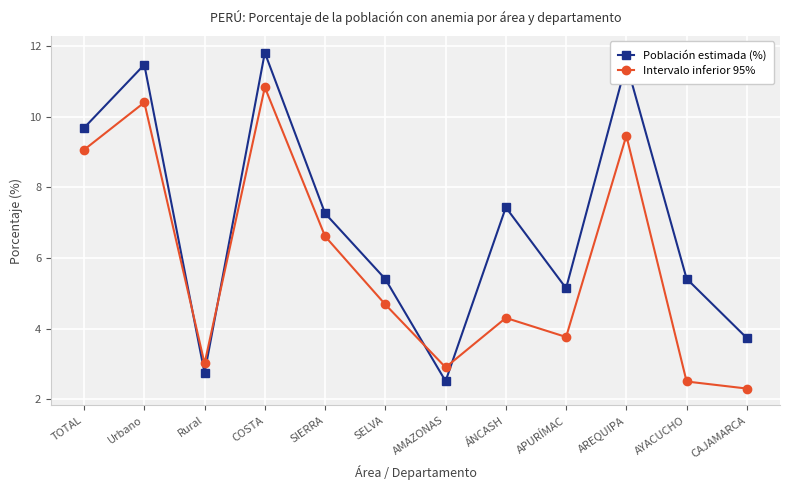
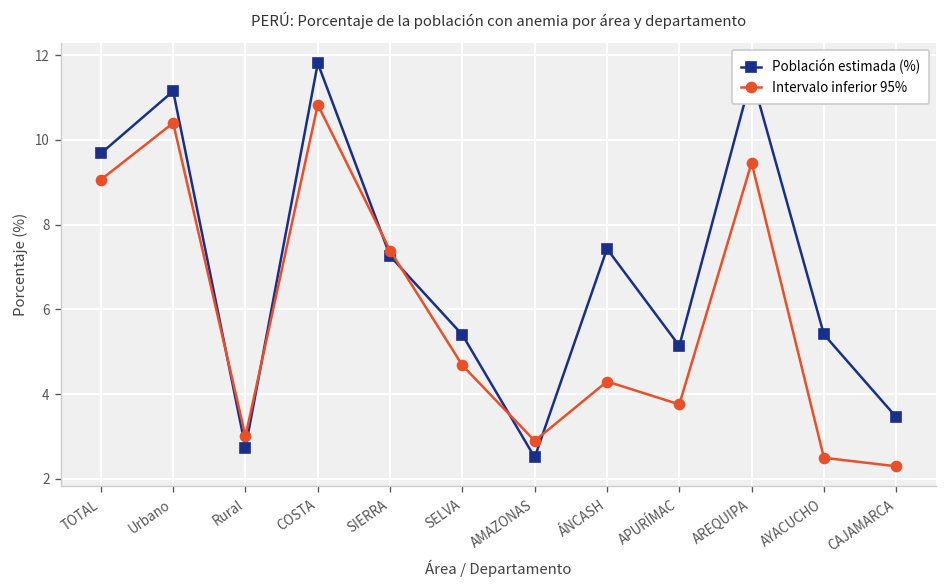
  {
    "Población estimada (%)": {
      "TOTAL": 9.7,
-     "Urbano": 11.5,
+     "Urbano": 11.2,
      "Rural": 2.7,
      "COSTA": 11.8,
      "SIERRA": 7.3,
      "SELVA": 5.4,
      "AMAZONAS": 2.5,
      "ÁNCASH": 7.4,
      "APURÍMAC": 5.1,
      "AYACUCHO": 5.4,
-     "CAJAMARCA": 3.7
+     "CAJAMARCA": 3.5
    },
    "Intervalo inferior 95%": {
      "TOTAL": 9.1,
      "Urbano": 10.4,
      "Rural": 3.0,
      "COSTA": 10.8,
-     "SIERRA": 6.6,
+     "SIERRA": 7.4,
      "SELVA": 4.7,
      "AMAZONAS": 2.9,
      "ÁNCASH": 4.3,
      "APURÍMAC": 3.8,
      "AREQUIPA": 9.5,
      "AYACUCHO": 2.5,
      "CAJAMARCA": 2.3
    }
  }
